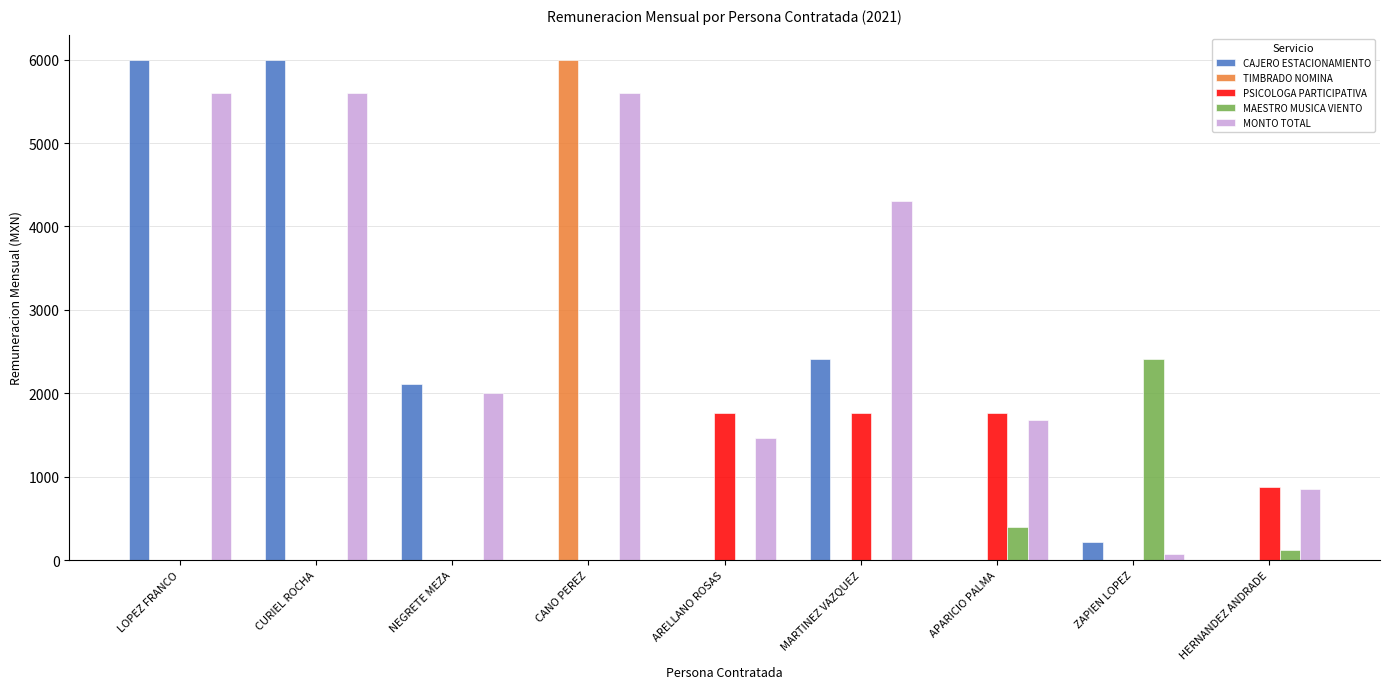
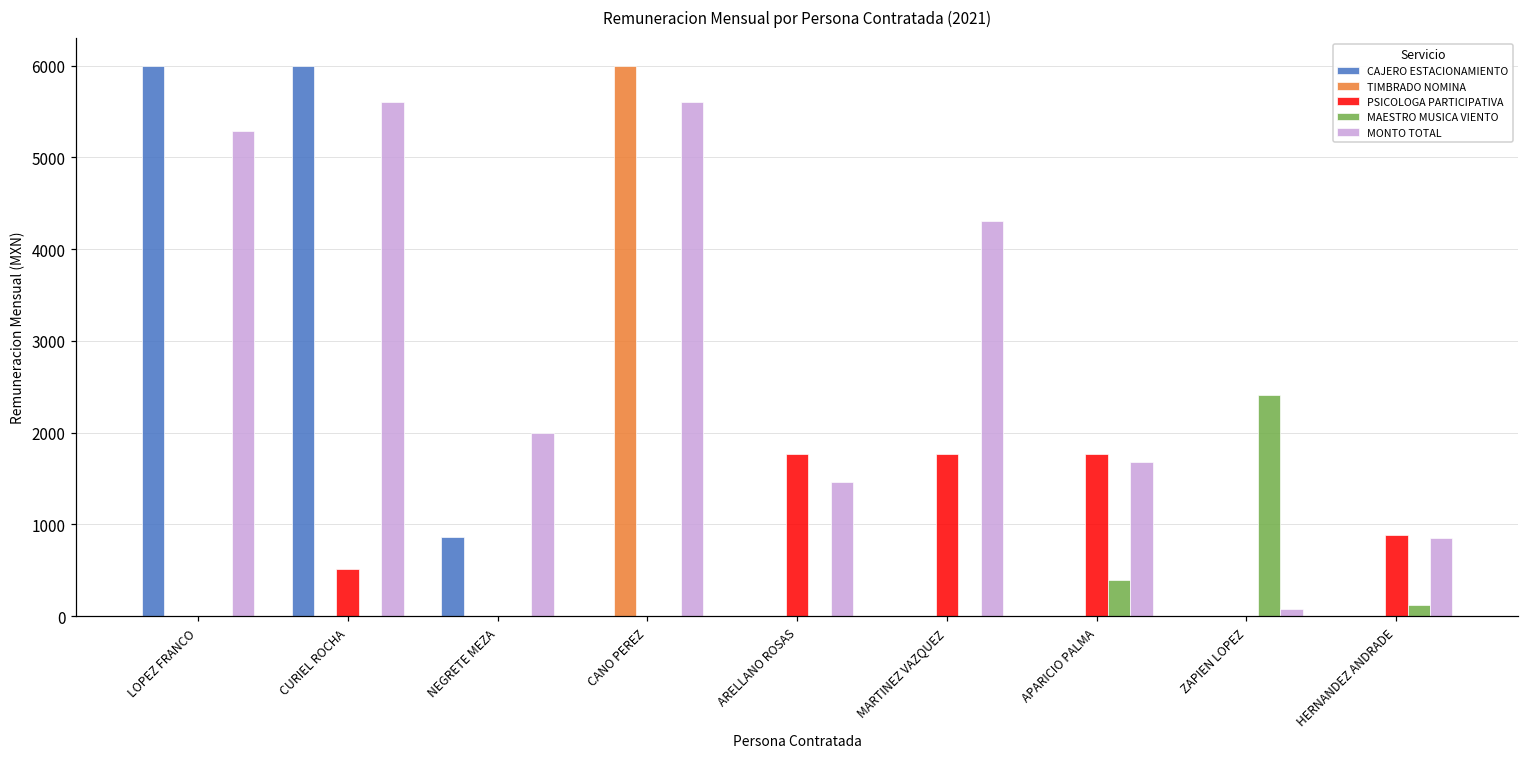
  {
    "CAJERO ESTACIONAMIENTO": {
      "LOPEZ FRANCO": 6000,
      "CURIEL ROCHA": 6000,
-     "NEGRETE MEZA": 2100,
+     "NEGRETE MEZA": 900,
      "CANO PEREZ": 0,
      "ARELLANO ROSAS": 0,
-     "MARTINEZ VAZQUEZ": 2400,
+     "MARTINEZ VAZQUEZ": 0,
      "APARICIO PALMA": 0,
-     "ZAPIEN LOPEZ": 200,
+     "ZAPIEN LOPEZ": 0,
      "HERNANDEZ ANDRADE": 0
    },
    "TIMBRADO NOMINA": {
      "LOPEZ FRANCO": 0,
      "CURIEL ROCHA": 0,
      "NEGRETE MEZA": 0,
      "CANO PEREZ": 6000,
      "ARELLANO ROSAS": 0,
      "MARTINEZ VAZQUEZ": 0,
      "APARICIO PALMA": 0,
      "ZAPIEN LOPEZ": 0,
      "HERNANDEZ ANDRADE": 0
    },
    "PSICOLOGA PARTICIPATIVA": {
      "LOPEZ FRANCO": 0,
-     "CURIEL ROCHA": 0,
+     "CURIEL ROCHA": 500,
      "NEGRETE MEZA": 0,
      "CANO PEREZ": 0,
      "ARELLANO ROSAS": 1800,
      "MARTINEZ VAZQUEZ": 1800,
      "APARICIO PALMA": 1800,
      "ZAPIEN LOPEZ": 0,
      "HERNANDEZ ANDRADE": 900
    },
    "MAESTRO MUSICA VIENTO": {
      "LOPEZ FRANCO": 0,
      "CURIEL ROCHA": 0,
      "NEGRETE MEZA": 0,
      "CANO PEREZ": 0,
      "ARELLANO ROSAS": 0,
      "MARTINEZ VAZQUEZ": 0,
      "APARICIO PALMA": 400,
      "ZAPIEN LOPEZ": 2400,
      "HERNANDEZ ANDRADE": 100
    },
    "MONTO TOTAL": {
-     "LOPEZ FRANCO": 5600,
+     "LOPEZ FRANCO": 5300,
      "CURIEL ROCHA": 5600,
      "NEGRETE MEZA": 2000,
      "CANO PEREZ": 5600,
      "ARELLANO ROSAS": 1500,
      "MARTINEZ VAZQUEZ": 4300,
      "APARICIO PALMA": 1700,
      "ZAPIEN LOPEZ": 100,
      "HERNANDEZ ANDRADE": 900
    }
  }
